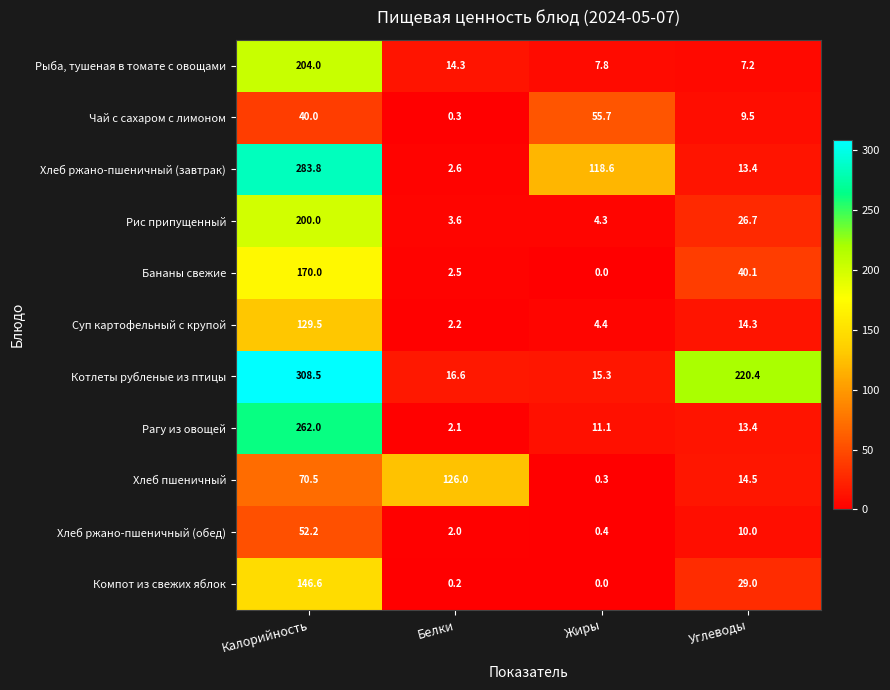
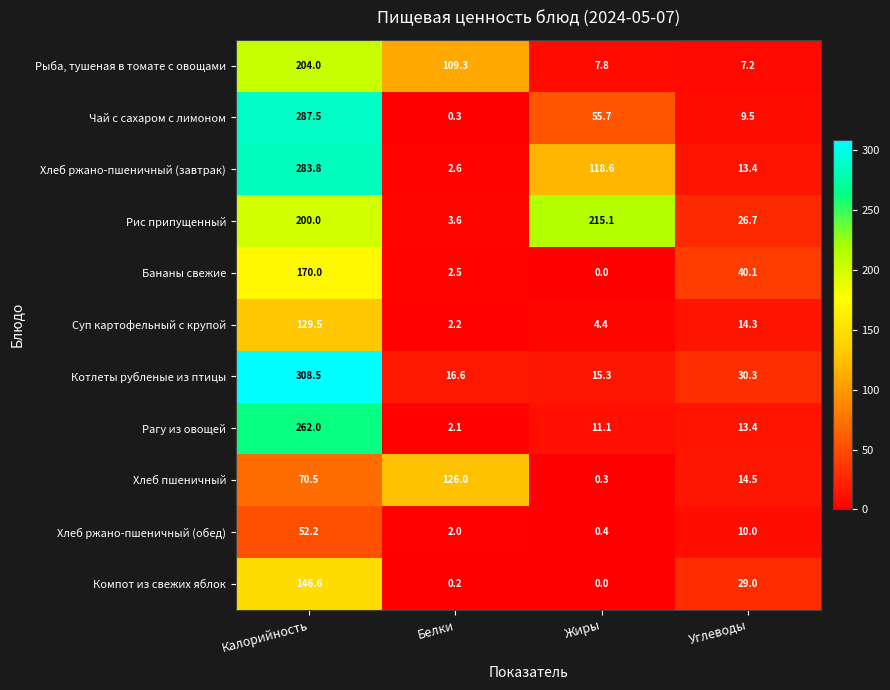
  {
    "Рыба, тушеная в томате с овощами": {
      "Калорийность": 204.0,
-     "Белки": 14.3,
+     "Белки": 109.3,
      "Жиры": 7.8,
      "Углеводы": 7.2
    },
    "Чай с сахаром с лимоном": {
-     "Калорийность": 40.0,
+     "Калорийность": 287.5,
      "Белки": 0.3,
      "Жиры": 55.7,
      "Углеводы": 9.5
    },
    "Хлеб ржано-пшеничный (завтрак)": {
      "Калорийность": 283.8,
      "Белки": 2.6,
      "Жиры": 118.6,
      "Углеводы": 13.4
    },
    "Рис припущенный": {
      "Калорийность": 200.0,
      "Белки": 3.6,
-     "Жиры": 4.3,
+     "Жиры": 215.1,
      "Углеводы": 26.7
    },
    "Бананы свежие": {
      "Калорийность": 170.0,
      "Белки": 2.5,
      "Жиры": 0.0,
      "Углеводы": 40.1
    },
    "Суп картофельный с крупой": {
      "Калорийность": 129.5,
      "Белки": 2.2,
      "Жиры": 4.4,
      "Углеводы": 14.3
    },
    "Котлеты рубленые из птицы": {
      "Калорийность": 308.5,
      "Белки": 16.6,
      "Жиры": 15.3,
-     "Углеводы": 220.4
+     "Углеводы": 30.3
    },
    "Рагу из овощей": {
      "Калорийность": 262.0,
      "Белки": 2.1,
      "Жиры": 11.1,
      "Углеводы": 13.4
    },
    "Хлеб пшеничный": {
      "Калорийность": 70.5,
      "Белки": 126.0,
      "Жиры": 0.3,
      "Углеводы": 14.5
    },
    "Хлеб ржано-пшеничный (обед)": {
      "Калорийность": 52.2,
      "Белки": 2.0,
      "Жиры": 0.4,
      "Углеводы": 10.0
    },
    "Компот из свежих яблок": {
      "Калорийность": 146.6,
      "Белки": 0.2,
      "Жиры": 0.0,
      "Углеводы": 29.0
    }
  }
